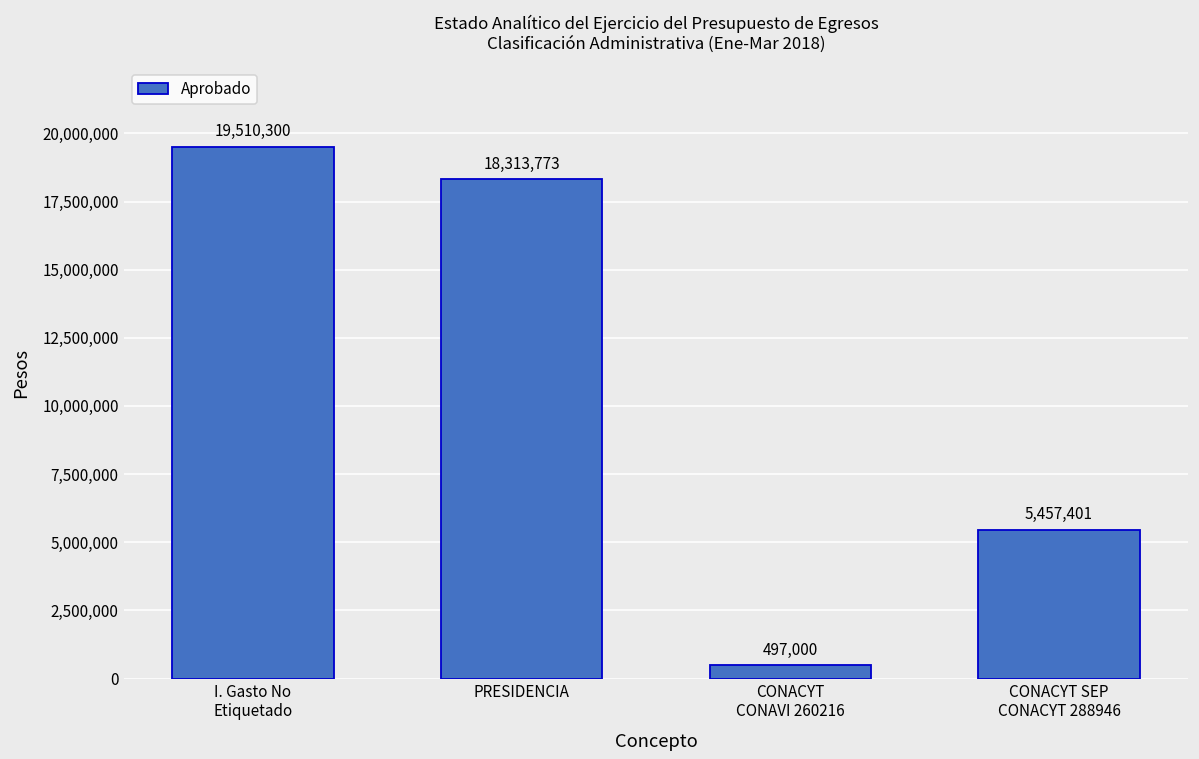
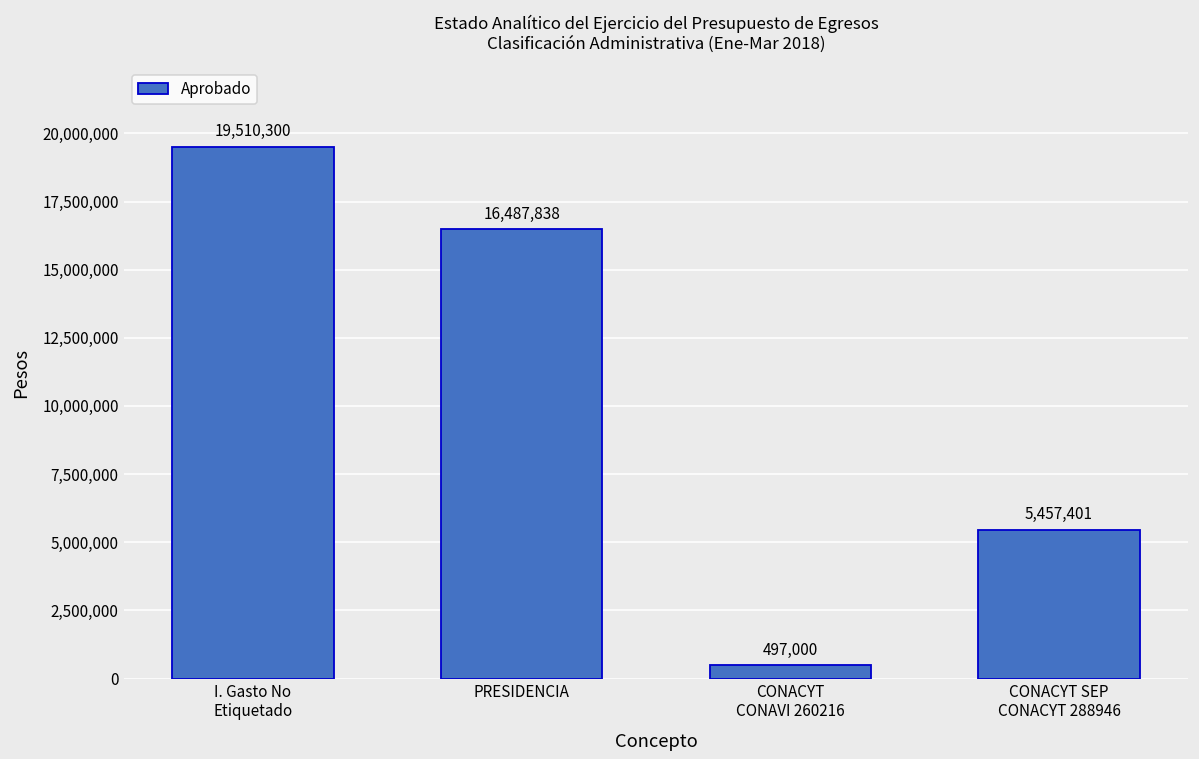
  {
    "I. Gasto No Etiquetado": "19,510,300",
-   "PRESIDENCIA": "18,313,773",
+   "PRESIDENCIA": "16,487,838",
    "CONACYT CONAVI 260216": "497,000",
    "CONACYT SEP CONACYT 288946": "5,457,401"
  }
